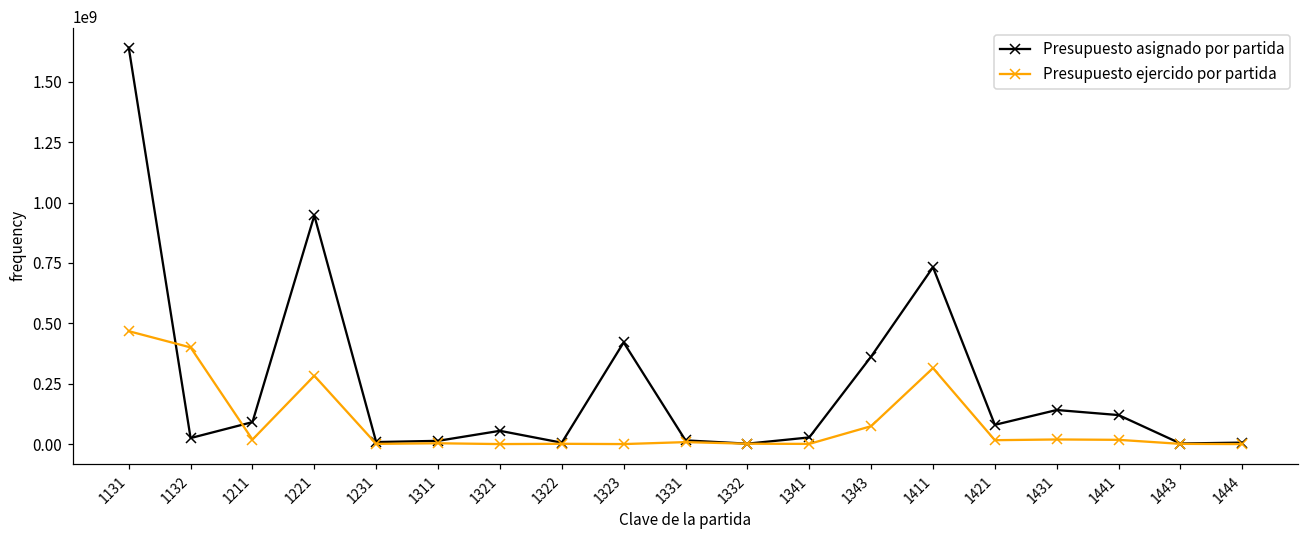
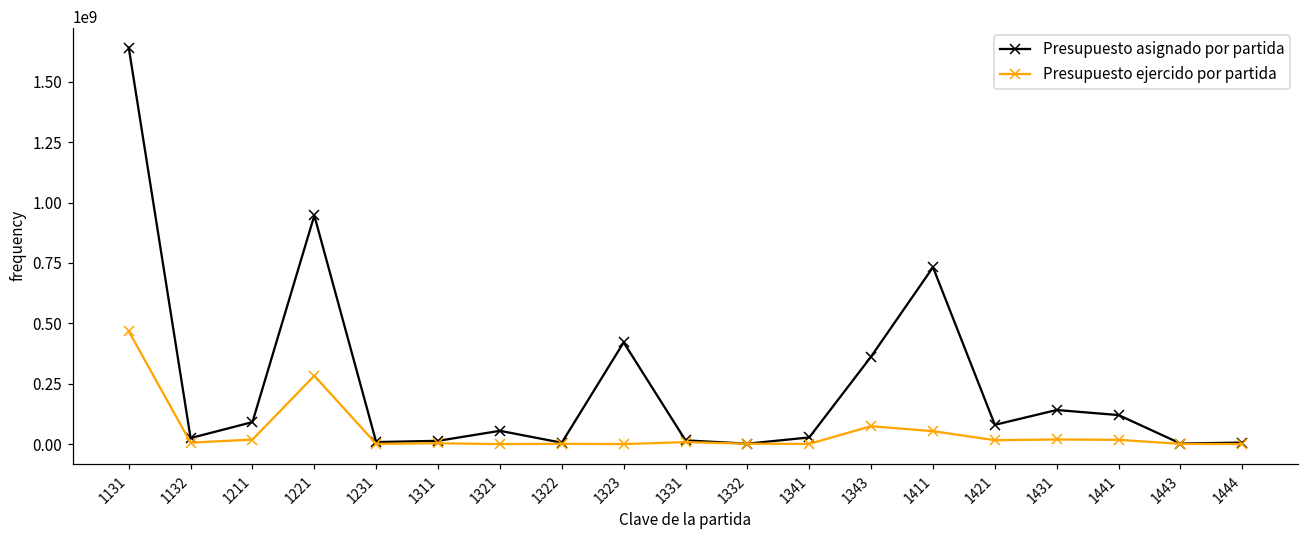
  {
    "Presupuesto asignado por partida": {
      "1131": 1640000000,
      "1132": 20000000,
      "1211": 90000000,
      "1221": 950000000,
      "1321": 50000000,
      "1323": 420000000,
      "1341": 30000000,
      "1343": 360000000,
      "1411": 730000000,
      "1421": 80000000,
      "1431": 140000000,
      "1441": 120000000
    },
    "Presupuesto ejercido por partida": {
      "1131": 470000000,
-     "1132": 400000000,
+     "1132": 10000000,
      "1211": 20000000,
      "1221": 280000000,
      "1321": 0,
      "1323": 0,
      "1341": 0,
      "1343": 70000000,
-     "1411": 310000000,
+     "1411": 50000000,
      "1421": 20000000,
      "1431": 20000000,
      "1441": 20000000
    }
  }
